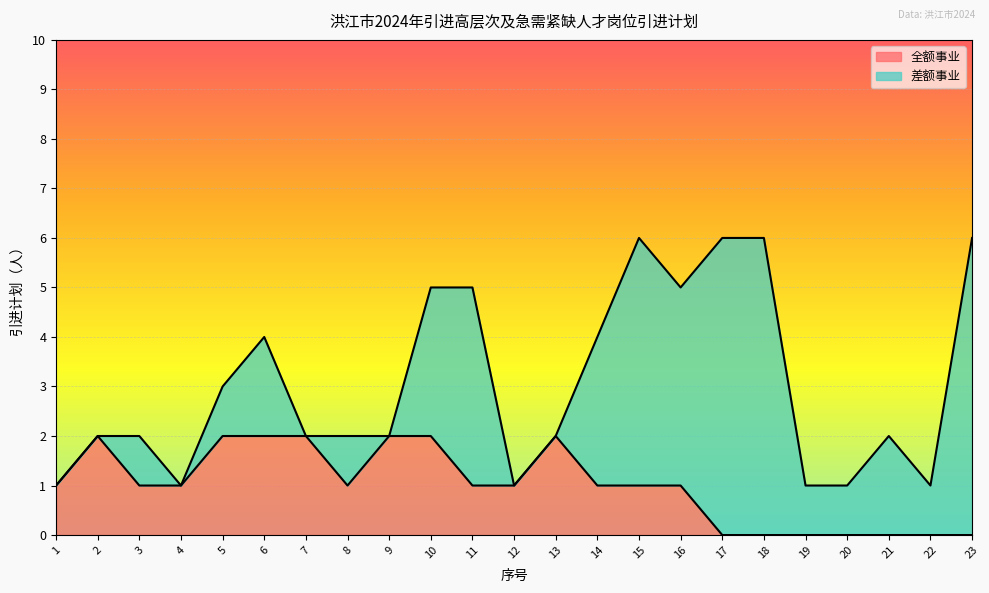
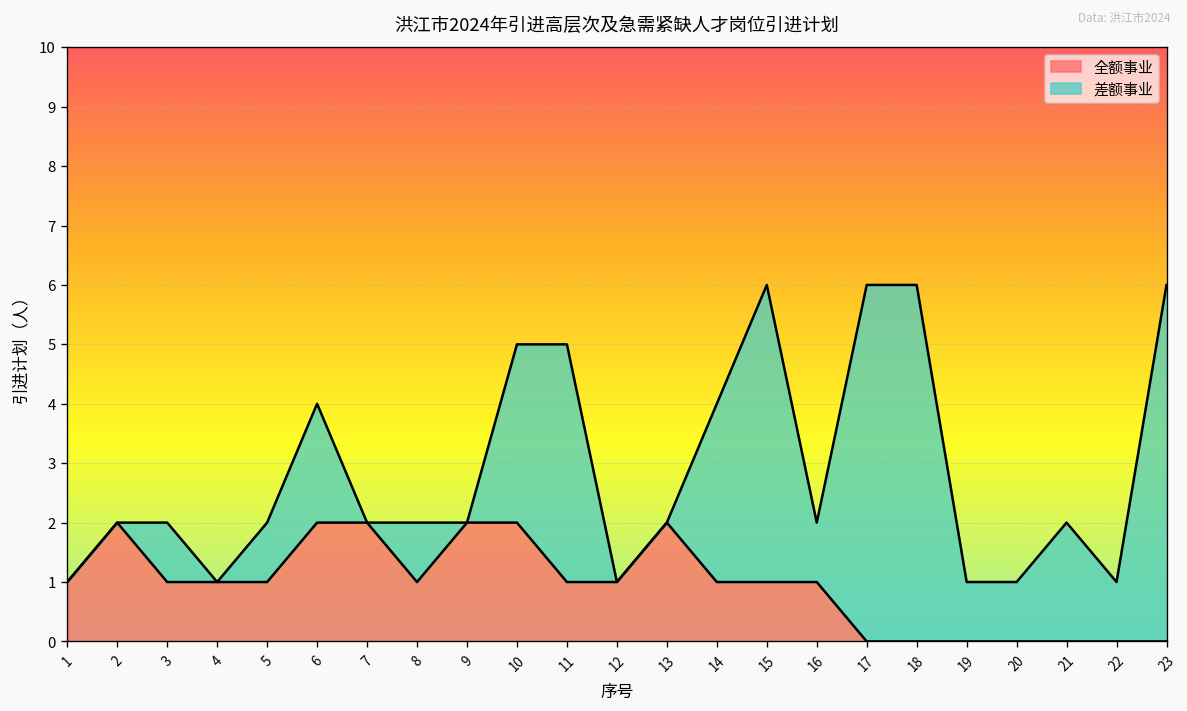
  {
    "全额事业": {
      "3": 1,
-     "5": 2,
+     "5": 1,
      "6": 2,
      "8": 1,
      "10": 2,
      "11": 1,
      "14": 1,
      "15": 1,
      "16": 1,
      "17": 0,
      "18": 0,
      "19": 0,
      "20": 0,
      "21": 0,
      "22": 0,
      "23": 0
    },
    "差额事业": {
      "3": 2,
      "6": 4,
      "8": 2,
      "10": 5,
      "11": 5,
      "14": 4,
      "15": 6,
-     "16": 4,
+     "16": 1,
      "17": 6,
      "18": 6,
      "19": 1,
      "20": 1,
      "21": 2,
      "22": 1,
      "23": 6
    }
  }
